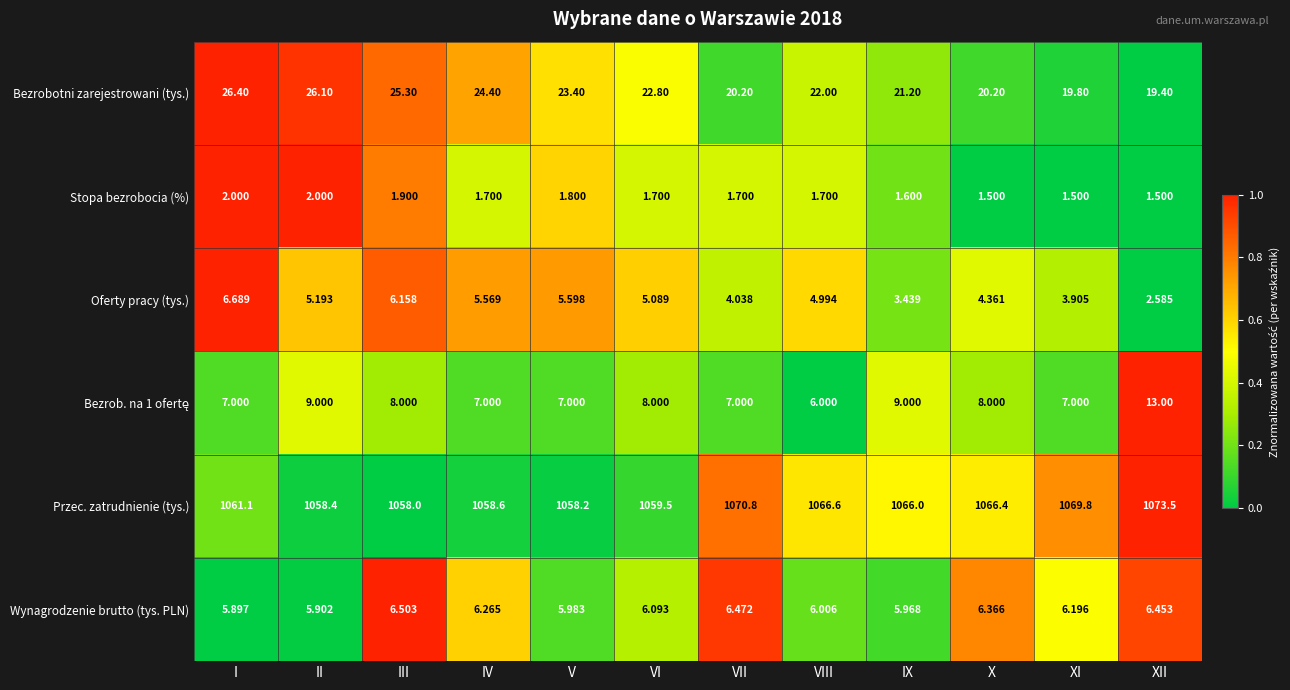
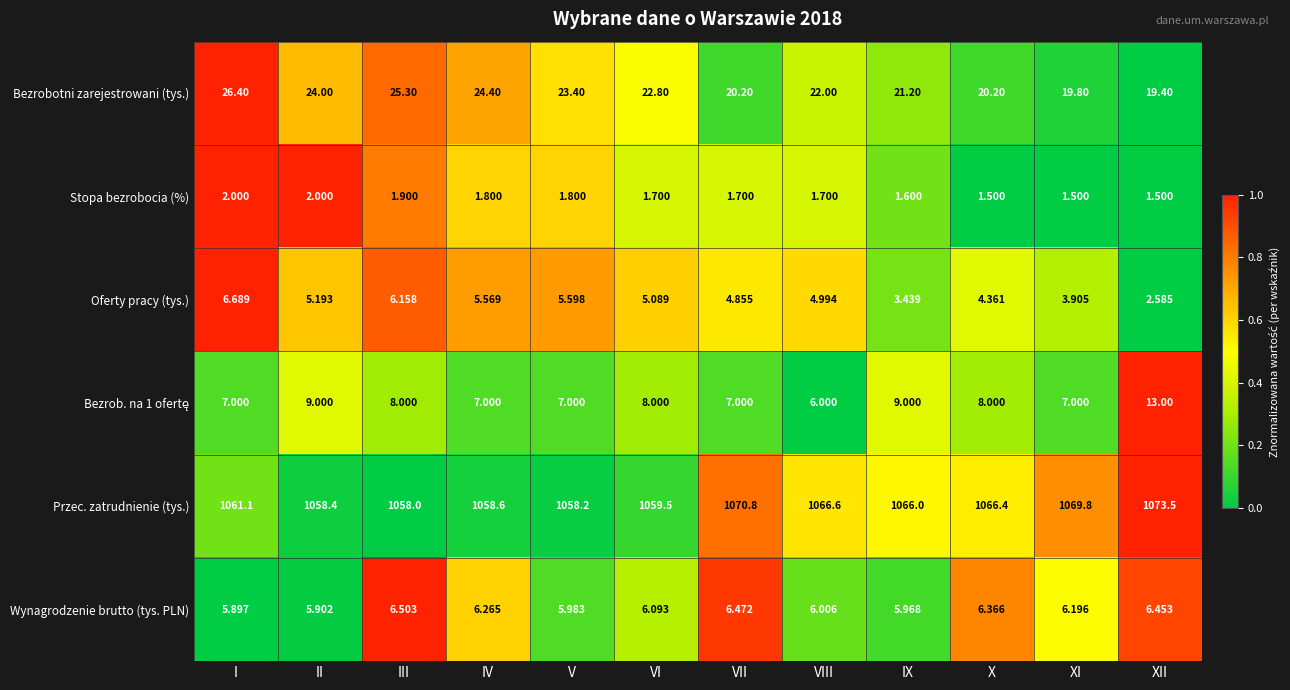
  {
    "Bezrobotni zarejestrowani (tys.)": {
      "I": 26.40,
-     "II": 26.10,
+     "II": 24.00,
      "III": 25.30,
      "IV": 24.40,
      "V": 23.40,
      "VI": 22.80,
      "VII": 20.20,
      "VIII": 22.00,
      "IX": 21.20,
      "X": 20.20,
      "XI": 19.80,
      "XII": 19.40
    },
    "Stopa bezrobocia (%)": {
      "I": 2.000,
      "II": 2.000,
      "III": 1.900,
-     "IV": 1.700,
+     "IV": 1.800,
      "V": 1.800,
      "VI": 1.700,
      "VII": 1.700,
      "VIII": 1.700,
      "IX": 1.600,
      "X": 1.500,
      "XI": 1.500,
      "XII": 1.500
    },
    "Oferty pracy (tys.)": {
      "I": 6.689,
      "II": 5.193,
      "III": 6.158,
      "IV": 5.569,
      "V": 5.598,
      "VI": 5.089,
-     "VII": 4.038,
+     "VII": 4.855,
      "VIII": 4.994,
      "IX": 3.439,
      "X": 4.361,
      "XI": 3.905,
      "XII": 2.585
    },
    "Bezrob. na 1 ofertę": {
      "I": 7.000,
      "II": 9.000,
      "III": 8.000,
      "IV": 7.000,
      "V": 7.000,
      "VI": 8.000,
      "VII": 7.000,
      "VIII": 6.000,
      "IX": 9.000,
      "X": 8.000,
      "XI": 7.000,
      "XII": 13.00
    },
    "Przec. zatrudnienie (tys.)": {
      "I": 1061.1,
      "II": 1058.4,
      "III": 1058.0,
      "IV": 1058.6,
      "V": 1058.2,
      "VI": 1059.5,
      "VII": 1070.8,
      "VIII": 1066.6,
      "IX": 1066.0,
      "X": 1066.4,
      "XI": 1069.8,
      "XII": 1073.5
    },
    "Wynagrodzenie brutto (tys. PLN)": {
      "I": 5.897,
      "II": 5.902,
      "III": 6.503,
      "IV": 6.265,
      "V": 5.983,
      "VI": 6.093,
      "VII": 6.472,
      "VIII": 6.006,
      "IX": 5.968,
      "X": 6.366,
      "XI": 6.196,
      "XII": 6.453
    }
  }
